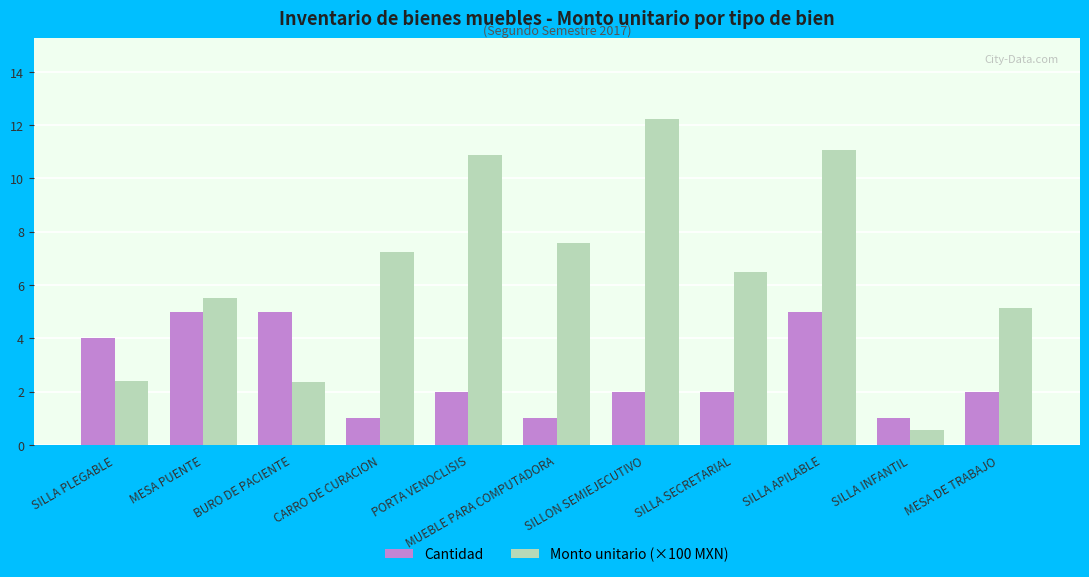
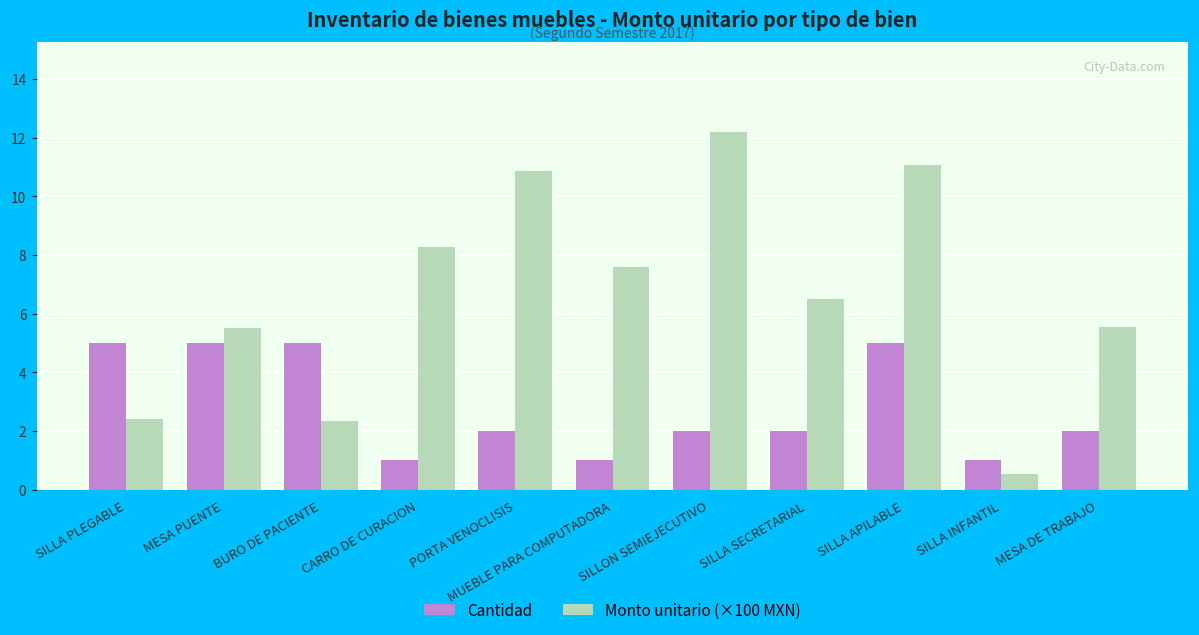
  {
    "Cantidad": {
-     "SILLA PLEGABLE": 4,
+     "SILLA PLEGABLE": 5,
      "MESA PUENTE": 5,
      "BURO DE PACIENTE": 5,
      "CARRO DE CURACION": 1,
      "PORTA VENOCLISIS": 2,
      "MUEBLE PARA COMPUTADORA": 1,
      "SILLON SEMIEJECUTIVO": 2,
      "SILLA SECRETARIAL": 2,
      "SILLA APILABLE": 5,
      "SILLA INFANTIL": 1,
      "MESA DE TRABAJO": 2
    },
    "Monto unitario (×100 MXN)": {
      "SILLA PLEGABLE": 2.4,
      "MESA PUENTE": 5.5,
      "BURO DE PACIENTE": 2.4,
-     "CARRO DE CURACION": 7.2,
+     "CARRO DE CURACION": 8.3,
      "PORTA VENOCLISIS": 10.9,
      "MUEBLE PARA COMPUTADORA": 7.6,
      "SILLON SEMIEJECUTIVO": 12.2,
      "SILLA SECRETARIAL": 6.5,
      "SILLA APILABLE": 11.1,
      "SILLA INFANTIL": 0.6,
-     "MESA DE TRABAJO": 5.1
+     "MESA DE TRABAJO": 5.6
    }
  }
